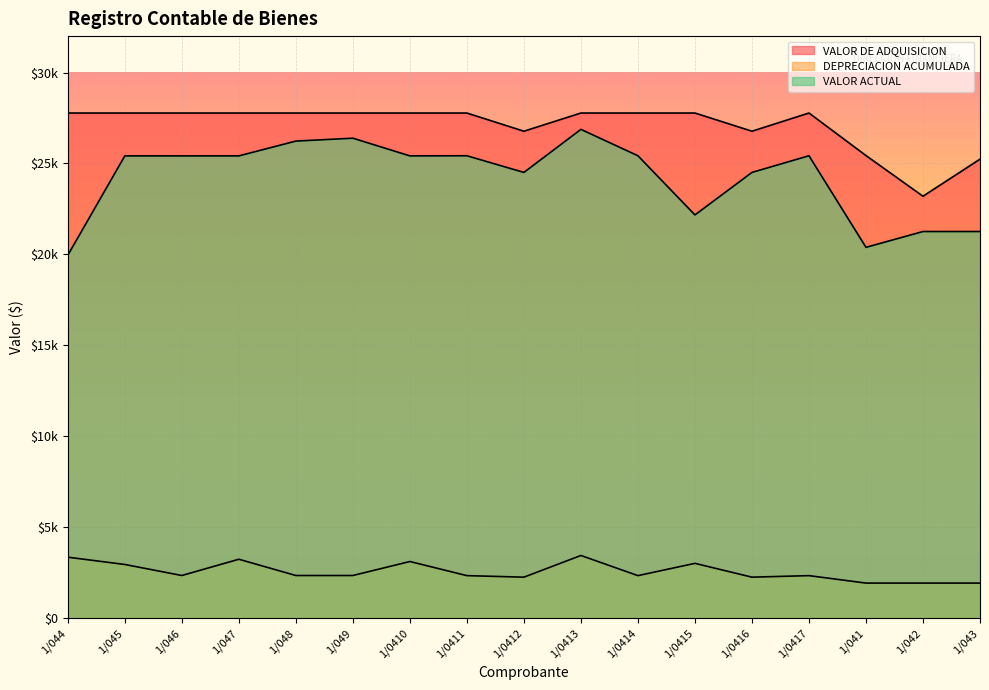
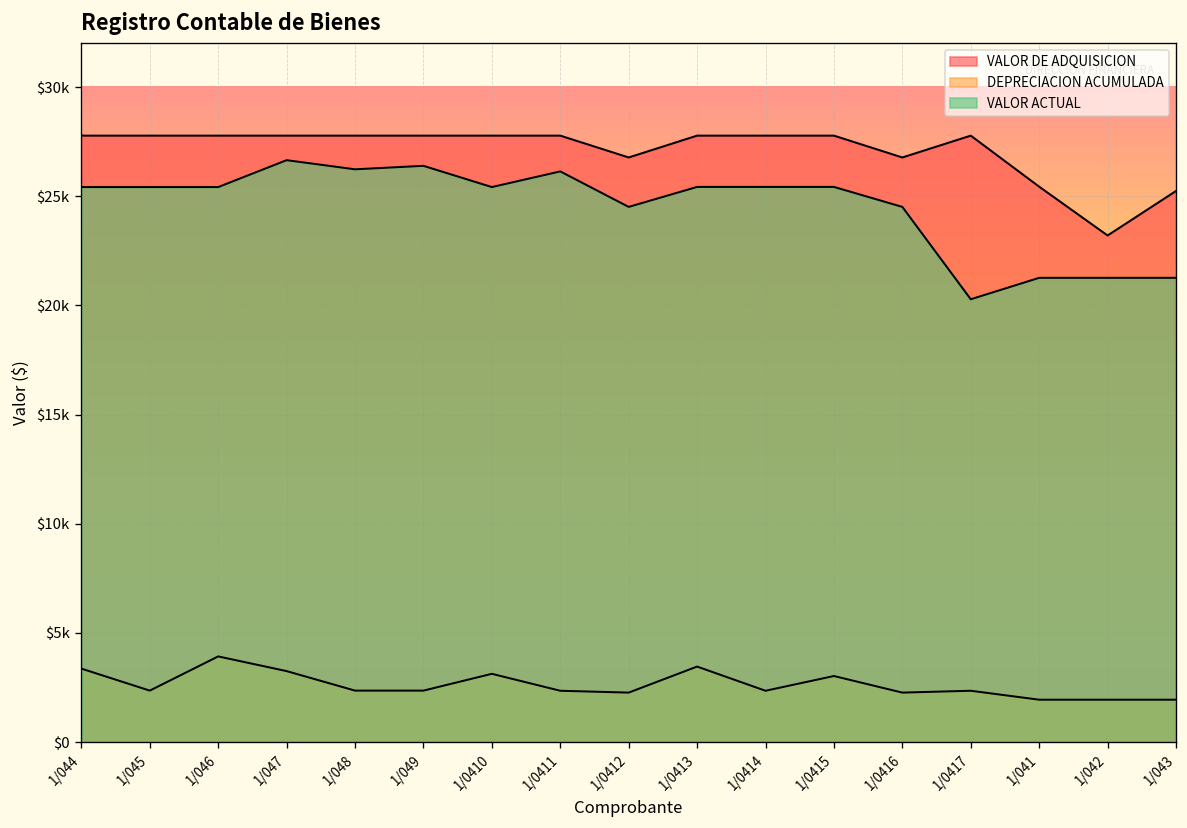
  {
    "VALOR DE ADQUISICION": {
      "1/044": "$27800",
      "1/045": "$27800",
      "1/046": "$27800",
      "1/047": "$27800",
      "1/048": "$27800",
      "1/049": "$27800",
      "1/0410": "$27800",
      "1/0411": "$27800",
      "1/0412": "$26800",
      "1/0413": "$27800",
      "1/0414": "$27800",
      "1/0415": "$27800",
      "1/0416": "$26800",
      "1/0417": "$27800",
      "1/041": "$25400",
      "1/042": "$23200",
      "1/043": "$25200"
    },
    "DEPRECIACION ACUMULADA": {
      "1/044": "$3400",
-     "1/045": "$3000",
-     "1/046": "$2400",
+     "1/045": "$2400",
+     "1/046": "$3900",
      "1/047": "$3200",
      "1/048": "$2400",
      "1/049": "$2400",
      "1/0410": "$3100",
      "1/0411": "$2300",
      "1/0412": "$2300",
      "1/0413": "$3500",
      "1/0414": "$2300",
      "1/0415": "$3000",
      "1/0416": "$2300",
      "1/0417": "$2300",
      "1/041": "$1900",
      "1/042": "$1900",
      "1/043": "$1900"
    },
    "VALOR ACTUAL": {
-     "1/044": "$20000",
+     "1/044": "$25400",
      "1/045": "$25400",
      "1/046": "$25400",
-     "1/047": "$25400",
+     "1/047": "$26600",
      "1/048": "$26200",
      "1/049": "$26400",
      "1/0410": "$25400",
-     "1/0411": "$25400",
+     "1/0411": "$26100",
      "1/0412": "$24500",
-     "1/0413": "$26900",
+     "1/0413": "$25400",
      "1/0414": "$25400",
-     "1/0415": "$22200",
+     "1/0415": "$25400",
      "1/0416": "$24500",
-     "1/0417": "$25400",
-     "1/041": "$20400",
+     "1/0417": "$20300",
+     "1/041": "$21300",
      "1/042": "$21300",
      "1/043": "$21300"
    }
  }
